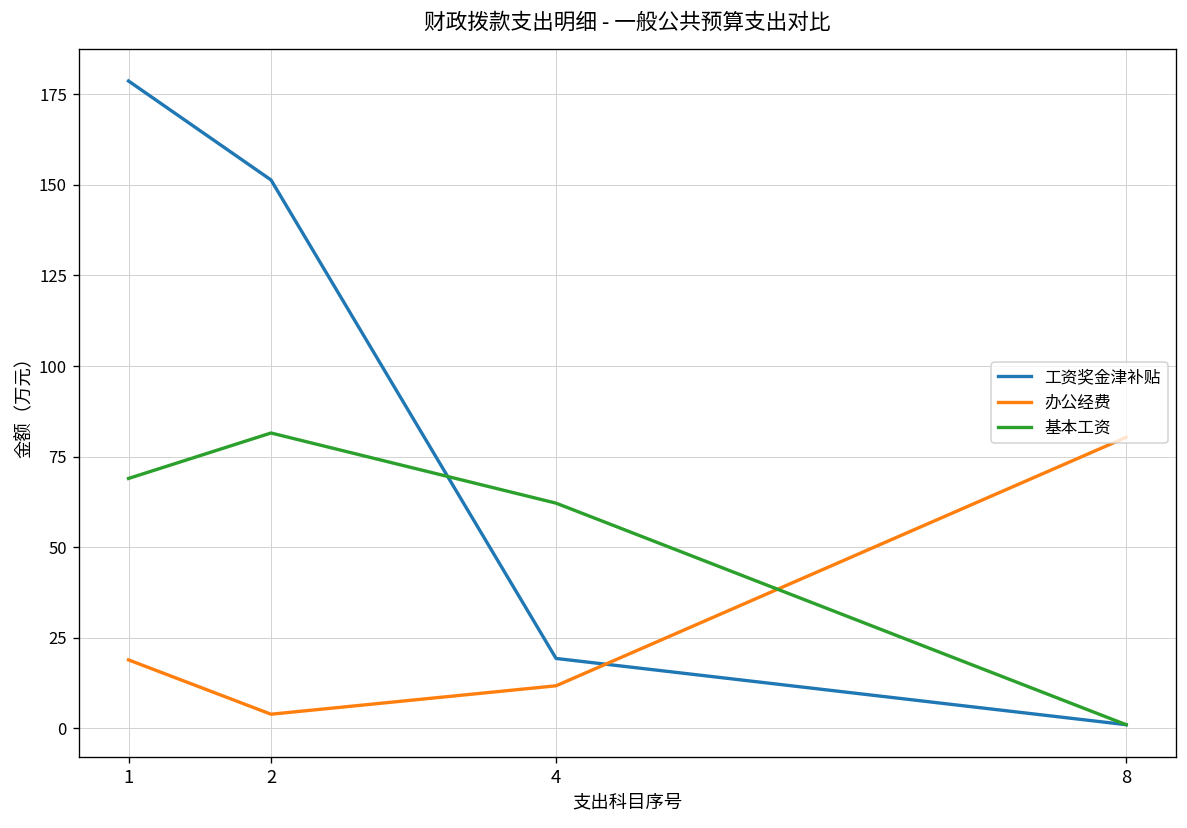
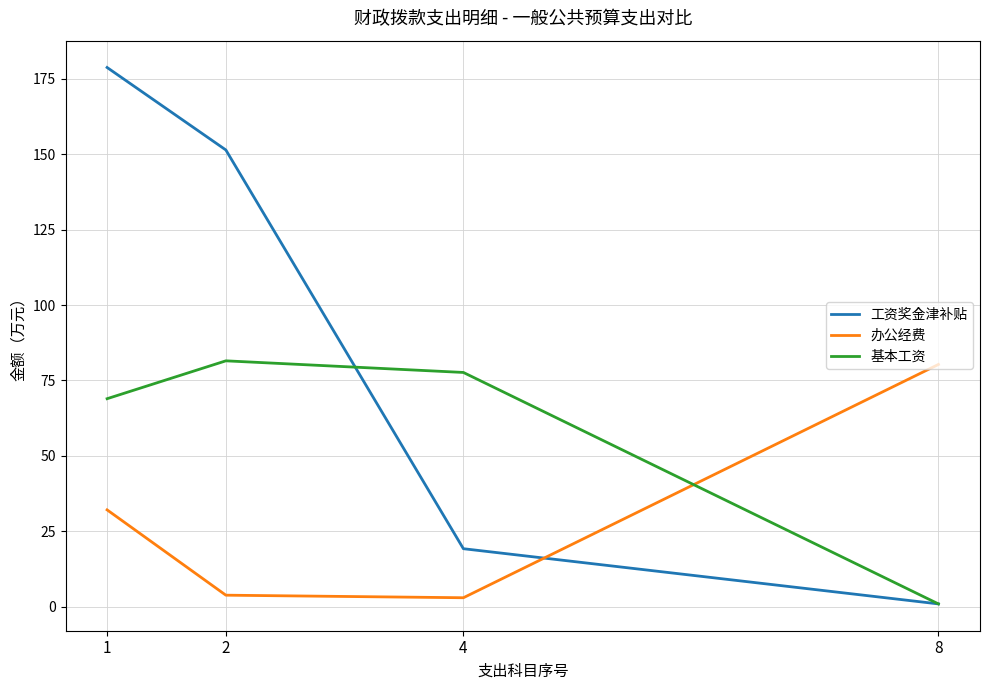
  {
    "工资奖金津补贴": {
      "1": 179,
      "2": 151,
      "4": 19
    },
    "办公经费": {
-     "1": 19,
+     "1": 32,
      "2": 4,
-     "4": 12
+     "4": 3
    },
    "基本工资": {
      "1": 69,
      "2": 82,
-     "4": 62
+     "4": 78
    }
  }
